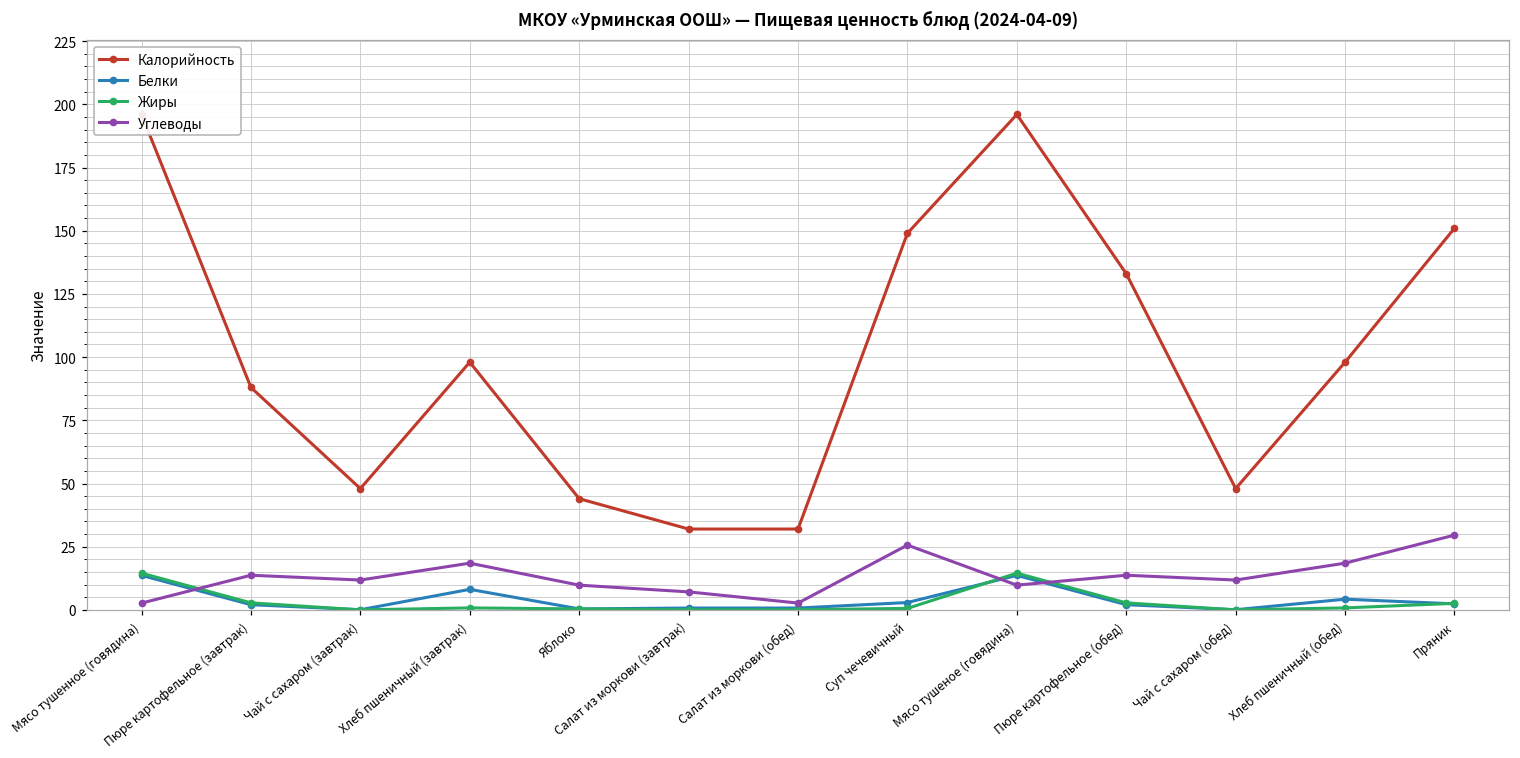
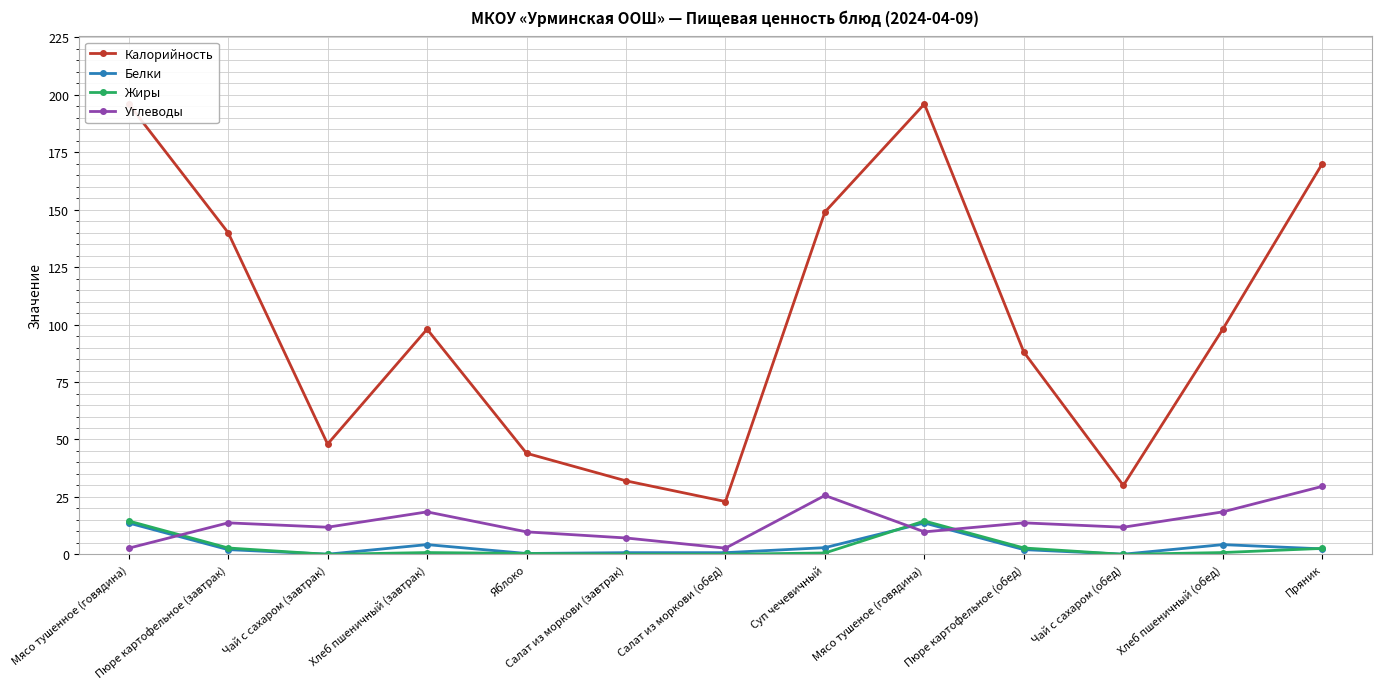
  {
    "Калорийность": {
-     "Пюре картофельное (завтрак)": 88,
+     "Пюре картофельное (завтрак)": 140,
      "Чай с сахаром (завтрак)": 48,
      "Хлеб пшеничный (завтрак)": 98,
      "Яблоко": 44,
      "Салат из моркови (завтрак)": 32,
-     "Салат из моркови (обед)": 32,
+     "Салат из моркови (обед)": 23,
      "Суп чечевичный": 149,
      "Мясо тушеное (говядина)": 196,
-     "Пюре картофельное (обед)": 133,
-     "Чай с сахаром (обед)": 48,
+     "Пюре картофельное (обед)": 88,
+     "Чай с сахаром (обед)": 30,
      "Хлеб пшеничный (обед)": 98,
-     "Пряник": 151
+     "Пряник": 170
    },
    "Белки": {
-     "Хлеб пшеничный (завтрак)": 8,
+     "Хлеб пшеничный (завтрак)": 4,
      "Суп чечевичный": 3,
      "Хлеб пшеничный (обед)": 4
    },
    "Жиры": {
      "Хлеб пшеничный (завтрак)": 1,
      "Суп чечевичный": 1,
      "Хлеб пшеничный (обед)": 1
    },
    "Углеводы": {
      "Мясо тушенное (говядина)": 3,
      "Пюре картофельное (завтрак)": 14,
      "Чай с сахаром (завтрак)": 12,
      "Хлеб пшеничный (завтрак)": 19,
      "Яблоко": 10,
      "Салат из моркови (завтрак)": 7,
      "Салат из моркови (обед)": 3,
      "Суп чечевичный": 26,
      "Мясо тушеное (говядина)": 10,
      "Пюре картофельное (обед)": 14,
      "Чай с сахаром (обед)": 12,
      "Хлеб пшеничный (обед)": 19,
      "Пряник": 30
    }
  }
